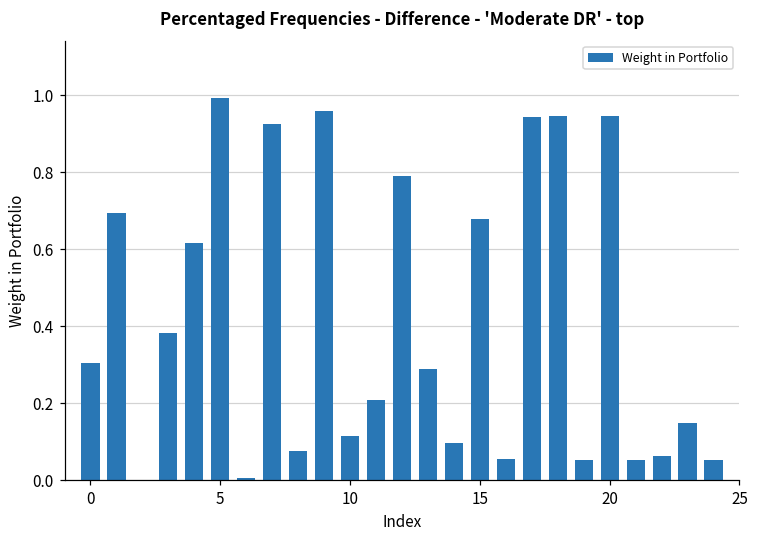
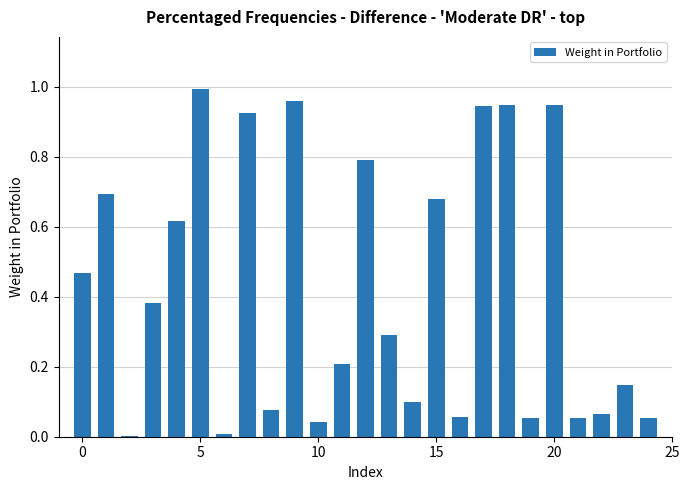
  {
-   "0": 0.30,
+   "0": 0.47,
    "5": 0.99,
-   "10": 0.12,
+   "10": 0.04,
    "15": 0.68,
    "20": 0.95
  }
